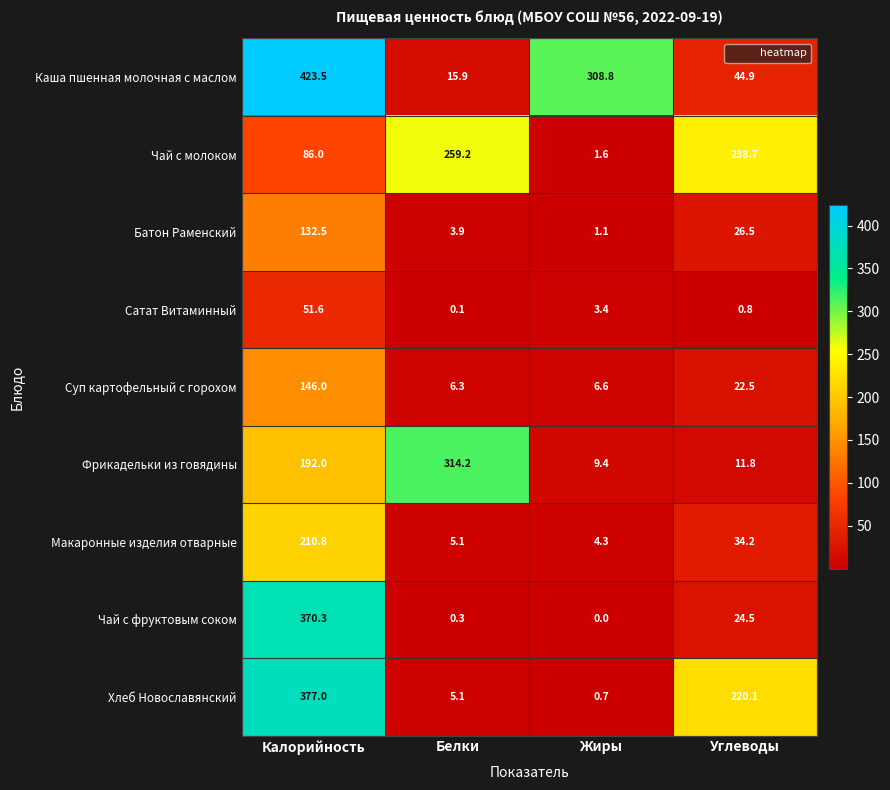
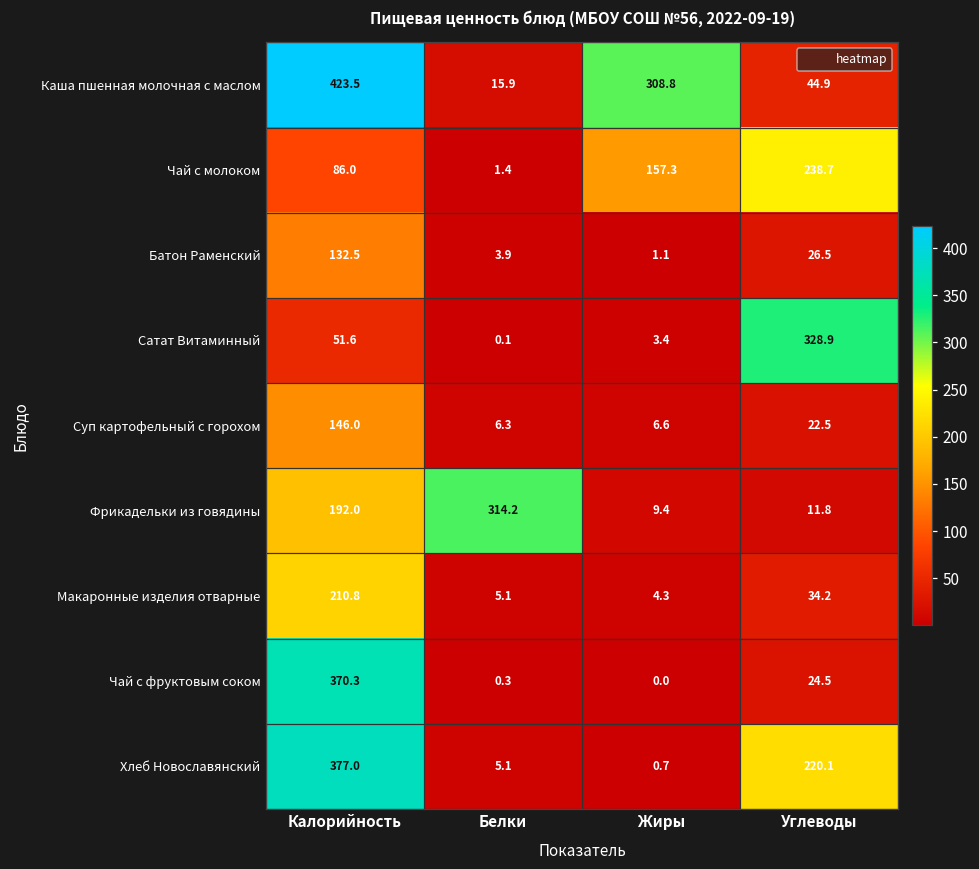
  {
    "Каша пшенная молочная с маслом": {
      "Калорийность": 423.5,
      "Белки": 15.9,
      "Жиры": 308.8,
      "Углеводы": 44.9
    },
    "Чай с молоком": {
      "Калорийность": 86.0,
-     "Белки": 259.2,
-     "Жиры": 1.6,
+     "Белки": 1.4,
+     "Жиры": 157.3,
      "Углеводы": 238.7
    },
    "Батон Раменский": {
      "Калорийность": 132.5,
      "Белки": 3.9,
      "Жиры": 1.1,
      "Углеводы": 26.5
    },
    "Сатат Витаминный": {
      "Калорийность": 51.6,
      "Белки": 0.1,
      "Жиры": 3.4,
-     "Углеводы": 0.8
+     "Углеводы": 328.9
    },
    "Суп картофельный с горохом": {
      "Калорийность": 146.0,
      "Белки": 6.3,
      "Жиры": 6.6,
      "Углеводы": 22.5
    },
    "Фрикадельки из говядины": {
      "Калорийность": 192.0,
      "Белки": 314.2,
      "Жиры": 9.4,
      "Углеводы": 11.8
    },
    "Макаронные изделия отварные": {
      "Калорийность": 210.8,
      "Белки": 5.1,
      "Жиры": 4.3,
      "Углеводы": 34.2
    },
    "Чай с фруктовым соком": {
      "Калорийность": 370.3,
      "Белки": 0.3,
      "Жиры": 0.0,
      "Углеводы": 24.5
    },
    "Хлеб Новославянский": {
      "Калорийность": 377.0,
      "Белки": 5.1,
      "Жиры": 0.7,
      "Углеводы": 220.1
    }
  }
